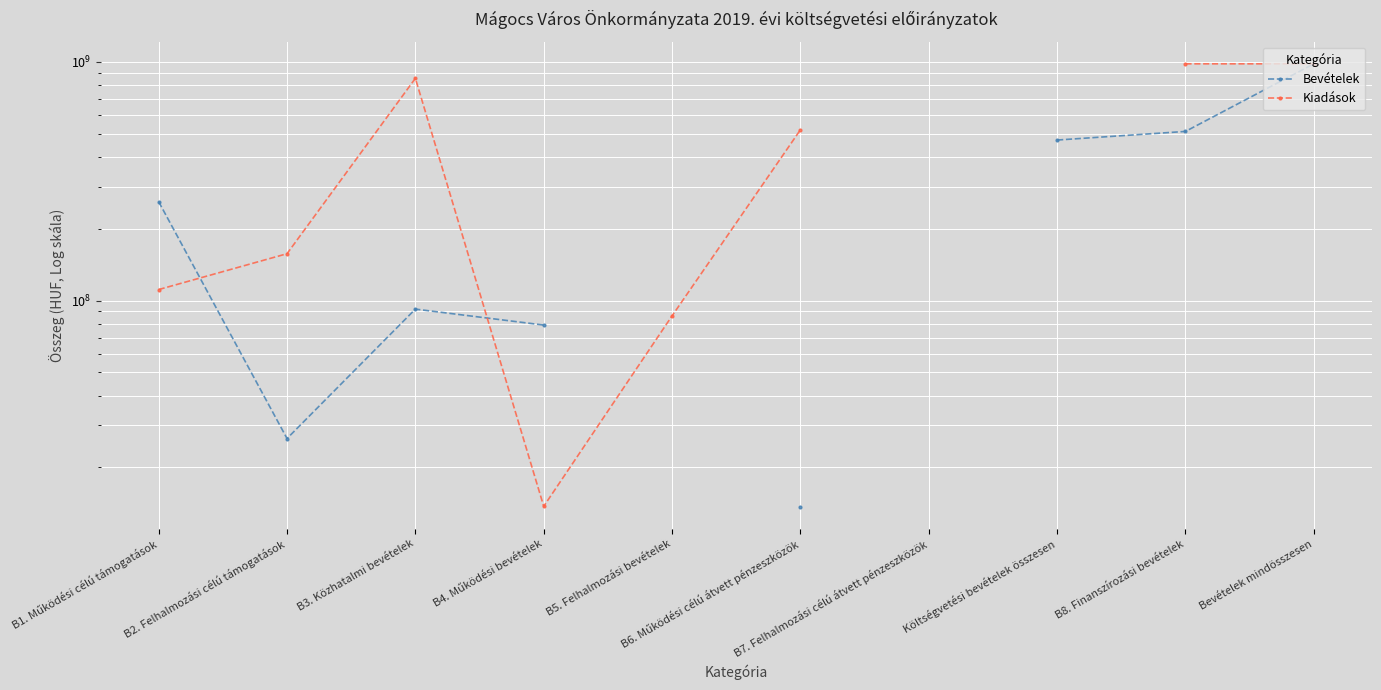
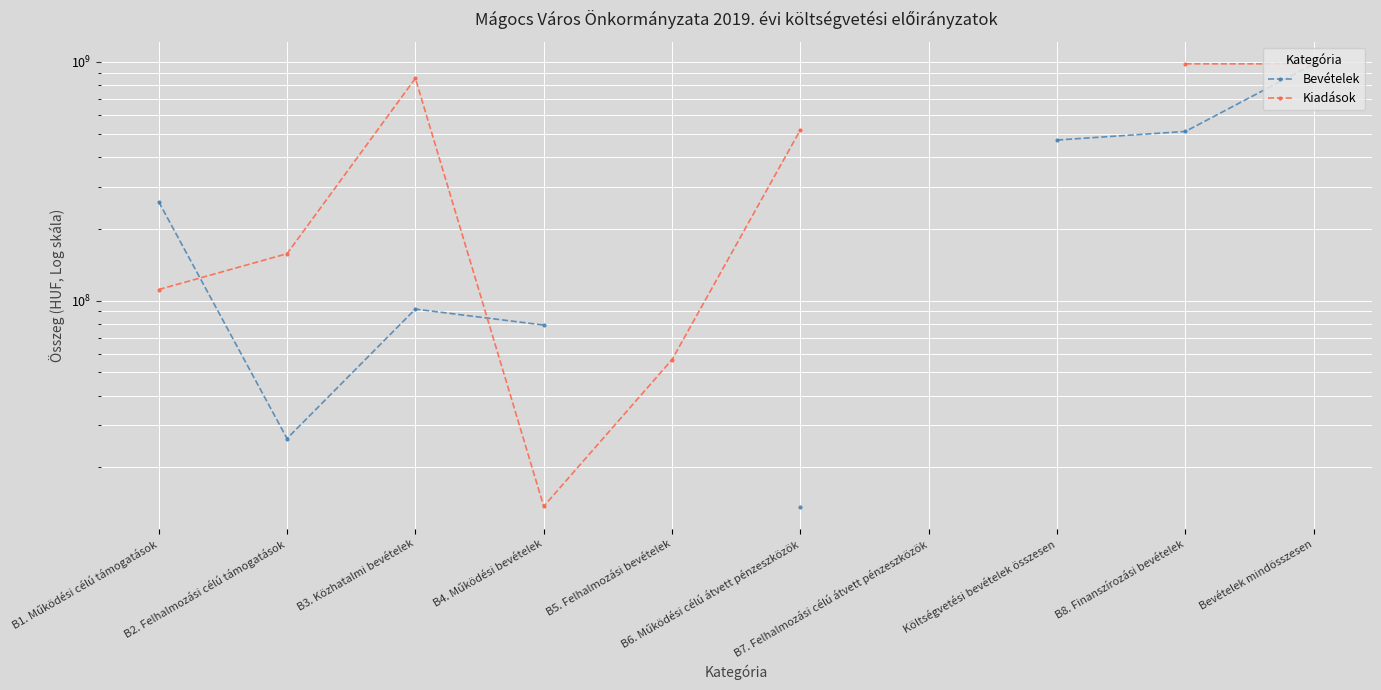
  {
    "Bevételek": {
      "B1. Működési célú támogatások": 260000000,
      "B2. Felhalmozási célú támogatások": 26000000,
      "B3. Közhatalmi bevételek": 92000000,
      "B4. Működési bevételek": 79000000,
      "B6. Működési célú átvett pénzeszközök": 14000000,
      "Költségvetési bevételek összesen": 470000000,
      "B8. Finanszírozási bevételek": 510000000
    },
    "Kiadások": {
      "B1. Működési célú támogatások": 110000000,
      "B2. Felhalmozási célú támogatások": 160000000,
      "B3. Közhatalmi bevételek": 850000000,
      "B4. Működési bevételek": 14000000,
-     "B5. Felhalmozási bevételek": 86000000,
+     "B5. Felhalmozási bevételek": 57000000,
      "B6. Működési célú átvett pénzeszközök": 520000000,
      "B8. Finanszírozási bevételek": 980000000
    }
  }
